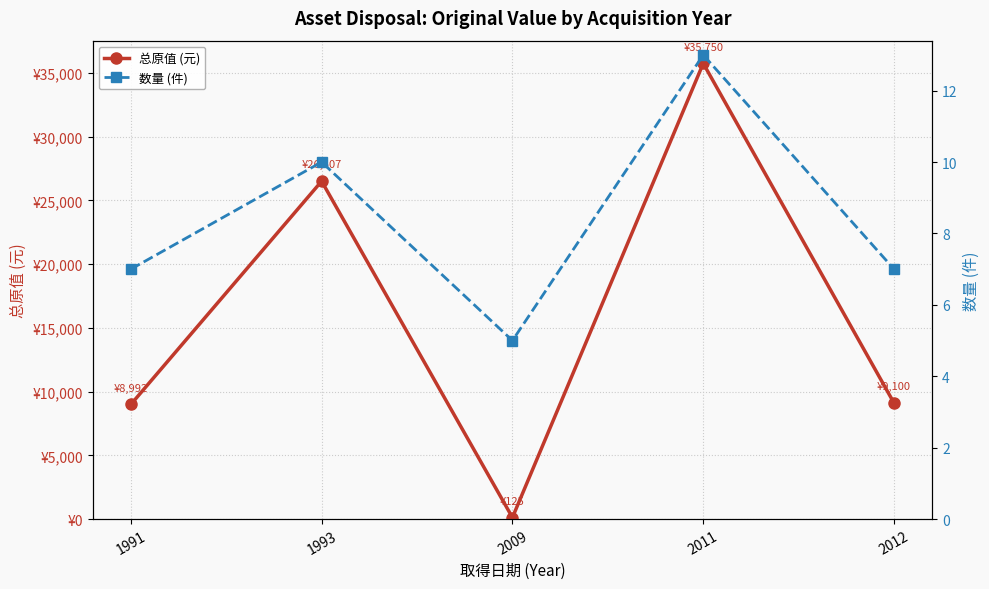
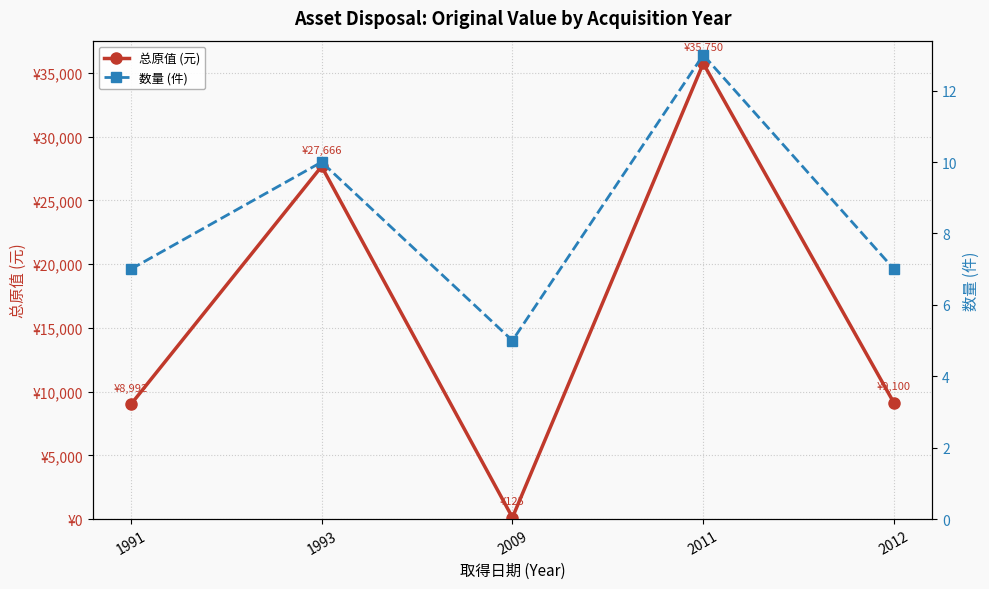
  {
    "总原值 (元)": {
      "1991": "¥8,992",
-     "1993": "¥26,507",
+     "1993": "¥27,666",
      "2009": "¥125",
      "2011": "¥35,750",
      "2012": "¥9,100"
    }
  }
